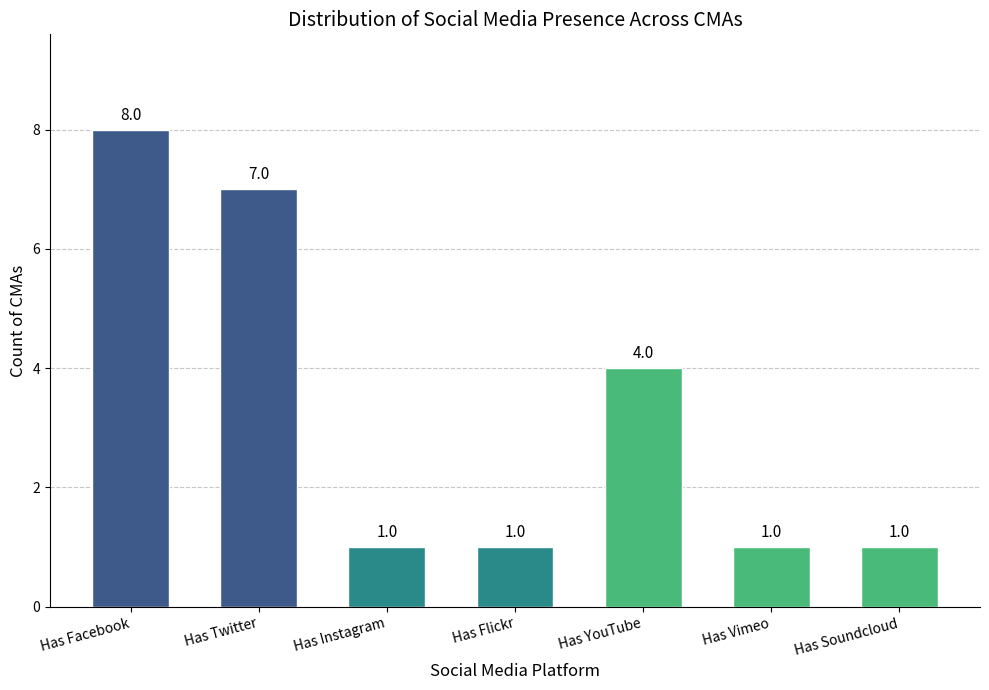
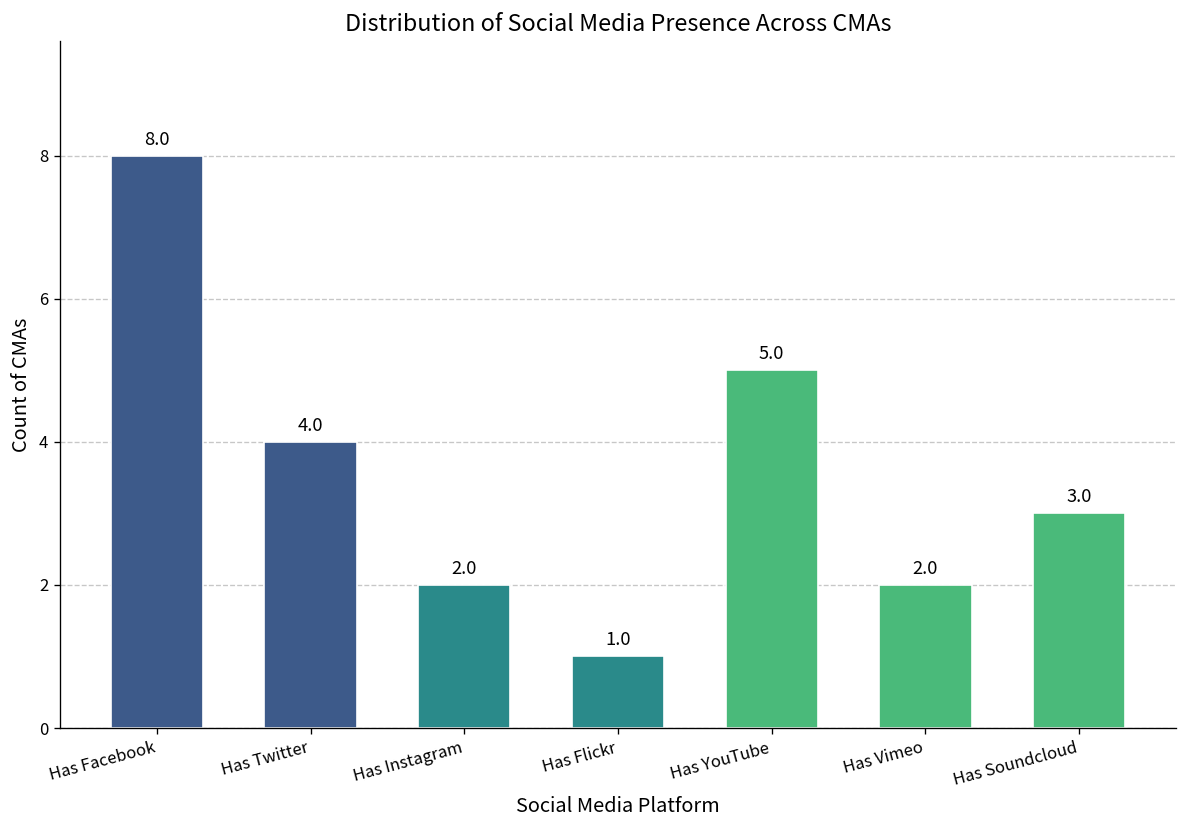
  {
    "Has Facebook": 8.0,
-   "Has Twitter": 7.0,
-   "Has Instagram": 1.0,
+   "Has Twitter": 4.0,
+   "Has Instagram": 2.0,
    "Has Flickr": 1.0,
-   "Has YouTube": 4.0,
-   "Has Vimeo": 1.0,
-   "Has Soundcloud": 1.0
+   "Has YouTube": 5.0,
+   "Has Vimeo": 2.0,
+   "Has Soundcloud": 3.0
  }
